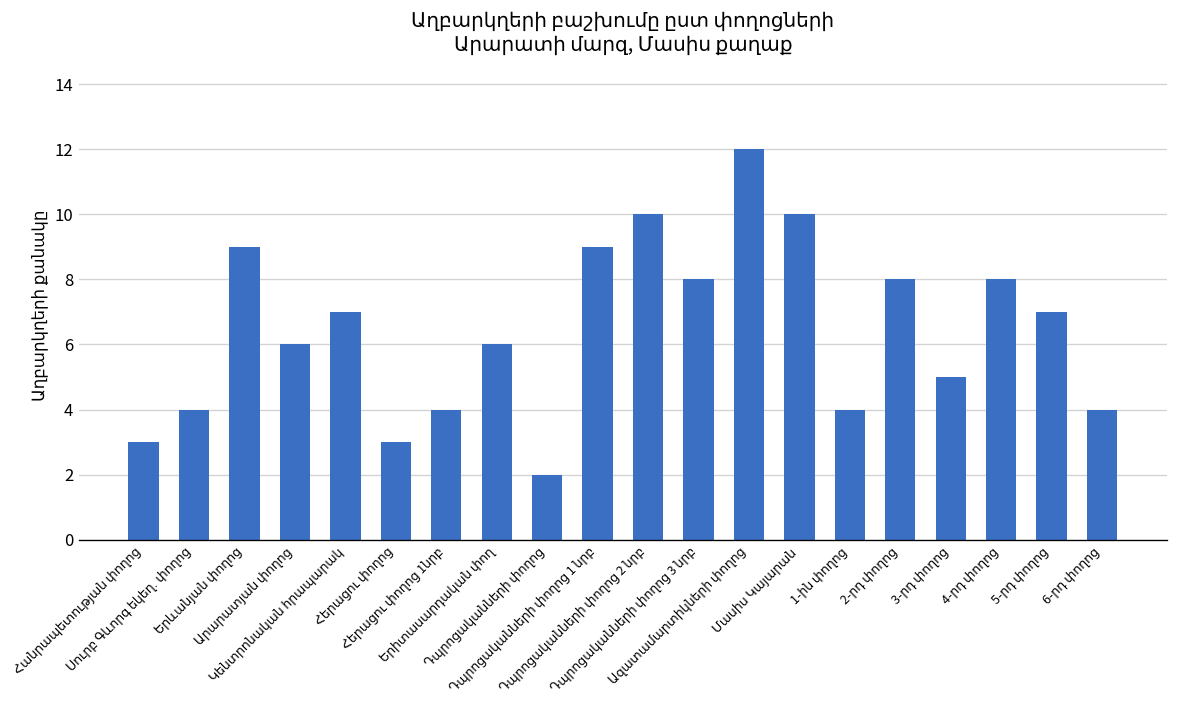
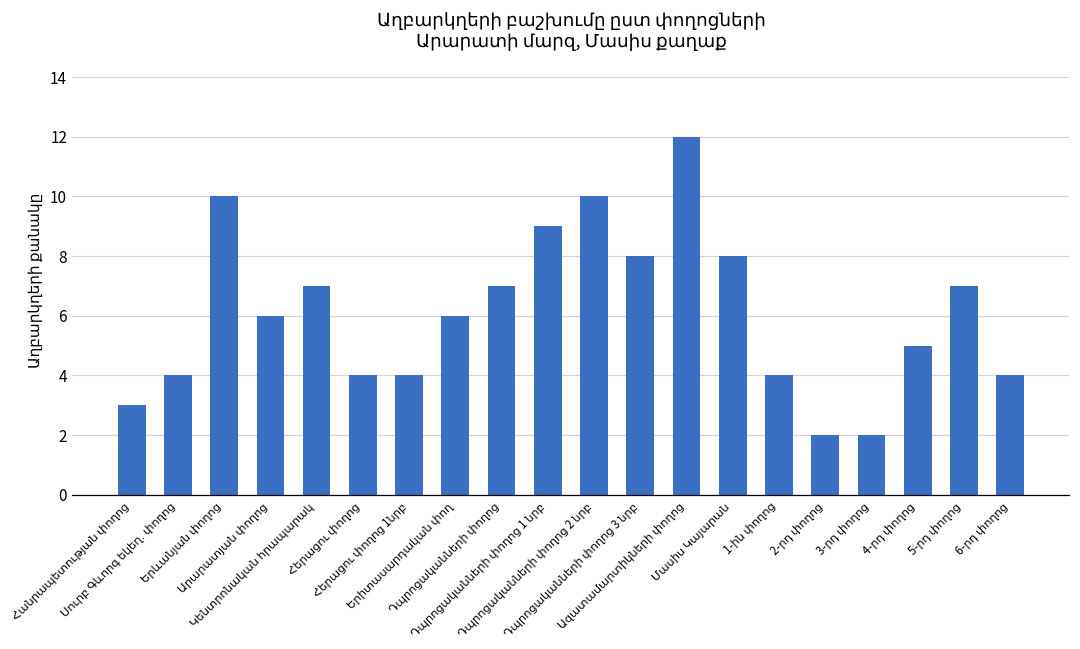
  {
    "Հանրապետության փողոց": 3,
    "Սուրբ Գևորգ եկեղ․ փողոց": 4,
-   "Երևանյան փողոց": 9,
+   "Երևանյան փողոց": 10,
    "Արարատյան փողոց": 6,
    "Կենտրոնական հրապարակ": 7,
-   "Հերացու փողոց": 3,
+   "Հերացու փողոց": 4,
    "Հերացու փողոց 1նրբ": 4,
    "Երիտասարդական փող": 6,
-   "Դպրոցականների փողոց": 2,
+   "Դպրոցականների փողոց": 7,
    "Դպրոցականների փողոց 1 նրբ": 9,
    "Դպրոցականների փողոց 2 նրբ": 10,
    "Դպրոցականների փողոց 3 նրբ": 8,
    "Ազատամարտիկների փողոց": 12,
-   "Մասիս Կայարան": 10,
+   "Մասիս Կայարան": 8,
    "1-ին փողոց": 4,
-   "2-րդ փողոց": 8,
-   "3-րդ փողոց": 5,
-   "4-րդ փողոց": 8,
+   "2-րդ փողոց": 2,
+   "3-րդ փողոց": 2,
+   "4-րդ փողոց": 5,
    "5-րդ փողոց": 7,
    "6-րդ փողոց": 4
  }
